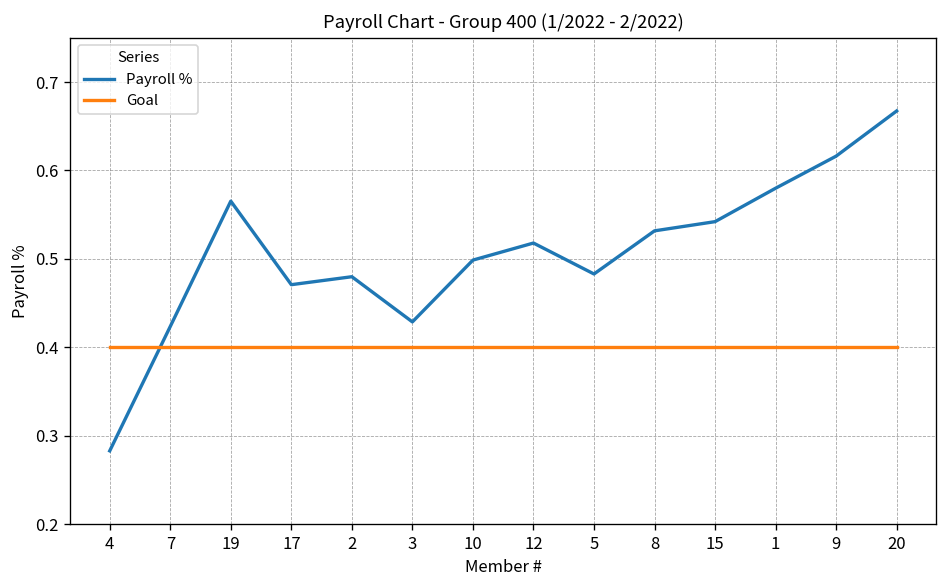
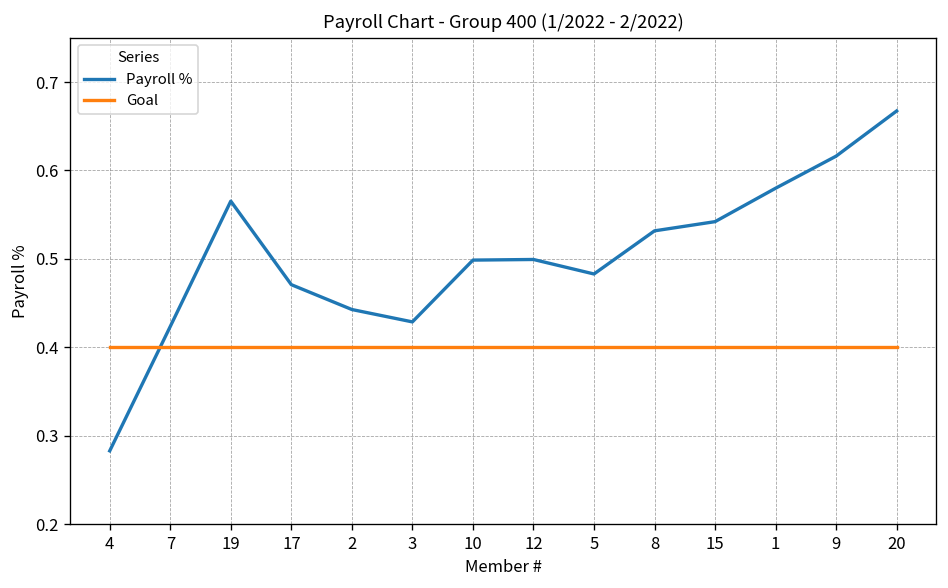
  {
    "Payroll %": {
      "4": 0.28,
      "7": 0.42,
      "19": 0.57,
      "17": 0.47,
-     "2": 0.48,
+     "2": 0.44,
      "3": 0.43,
      "10": 0.50,
-     "12": 0.52,
+     "12": 0.50,
      "5": 0.48,
      "8": 0.53,
      "15": 0.54,
      "1": 0.58,
      "9": 0.62,
      "20": 0.67
    },
    "Goal": {
      "4": 0.40,
      "7": 0.40,
      "19": 0.40,
      "17": 0.40,
      "2": 0.40,
      "3": 0.40,
      "10": 0.40,
      "12": 0.40,
      "5": 0.40,
      "8": 0.40,
      "15": 0.40,
      "1": 0.40,
      "9": 0.40,
      "20": 0.40
    }
  }
